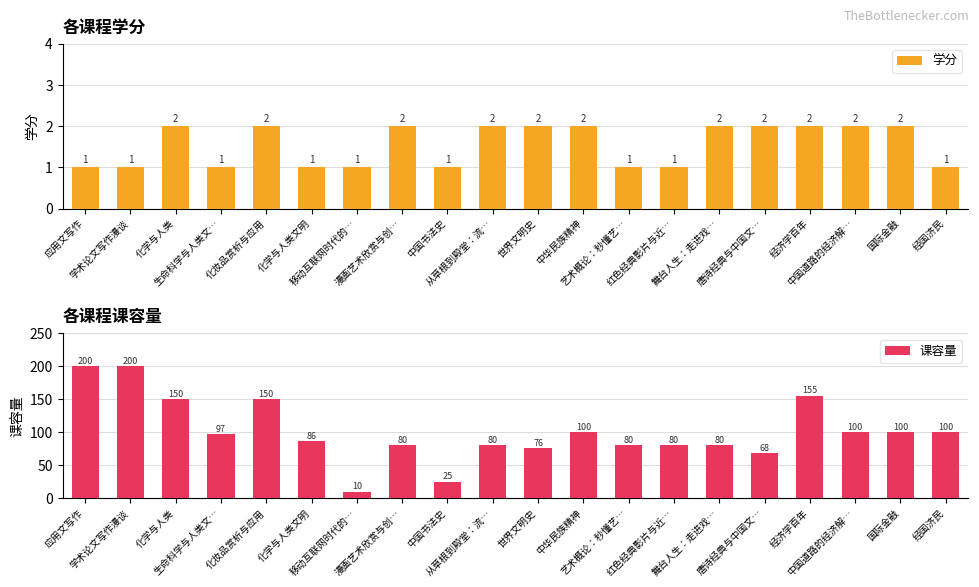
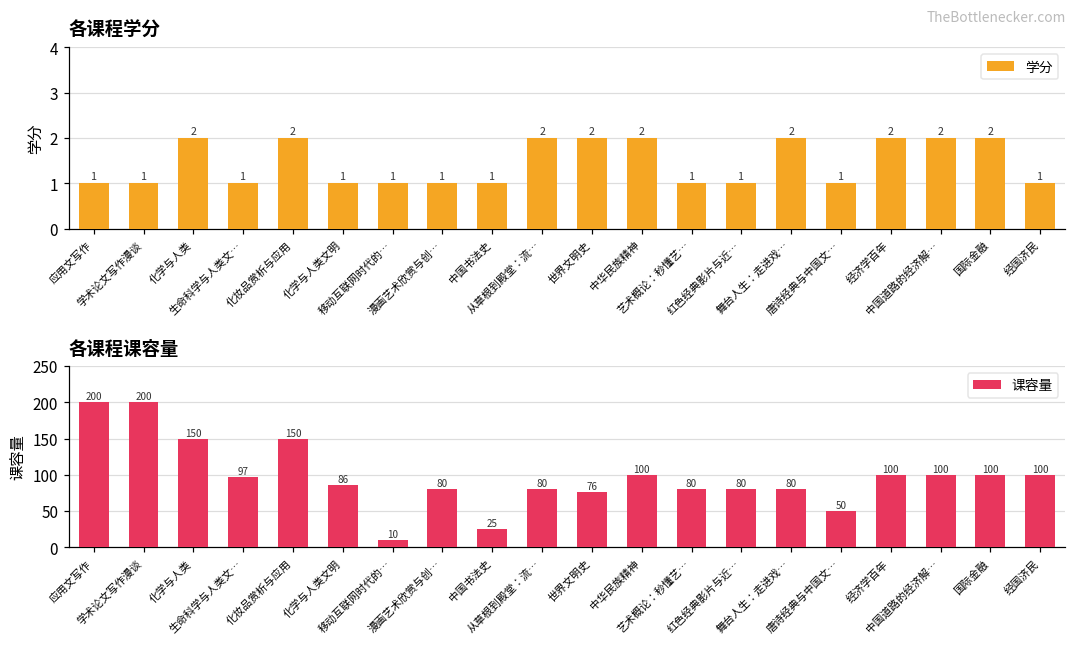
  {
    "各课程学分": {
      "应用文写作": 1,
      "学术论文写作漫谈": 1,
      "化学与人类": 2,
      "生命科学与人类文…": 1,
      "化妆品赏析与应用": 2,
      "化学与人类文明": 1,
      "移动互联网时代的…": 1,
-     "漫画艺术欣赏与创…": 2,
+     "漫画艺术欣赏与创…": 1,
      "中国书法史": 1,
      "从草根到殿堂：流…": 2,
      "世界文明史": 2,
      "中华民族精神": 2,
      "艺术概论：秒懂艺…": 1,
      "红色经典影片与近…": 1,
      "舞台人生：走进戏…": 2,
-     "唐诗经典与中国文…": 2,
+     "唐诗经典与中国文…": 1,
      "经济学百年": 2,
      "中国道路的经济解…": 2,
      "国际金融": 2,
      "经国济民": 1
    },
    "各课程课容量": {
      "应用文写作": 200,
      "学术论文写作漫谈": 200,
      "化学与人类": 150,
      "生命科学与人类文…": 97,
      "化妆品赏析与应用": 150,
      "化学与人类文明": 86,
      "移动互联网时代的…": 10,
      "漫画艺术欣赏与创…": 80,
      "中国书法史": 25,
      "从草根到殿堂：流…": 80,
      "世界文明史": 76,
      "中华民族精神": 100,
      "艺术概论：秒懂艺…": 80,
      "红色经典影片与近…": 80,
      "舞台人生：走进戏…": 80,
-     "唐诗经典与中国文…": 68,
-     "经济学百年": 155,
+     "唐诗经典与中国文…": 50,
+     "经济学百年": 100,
      "中国道路的经济解…": 100,
      "国际金融": 100,
      "经国济民": 100
    }
  }
